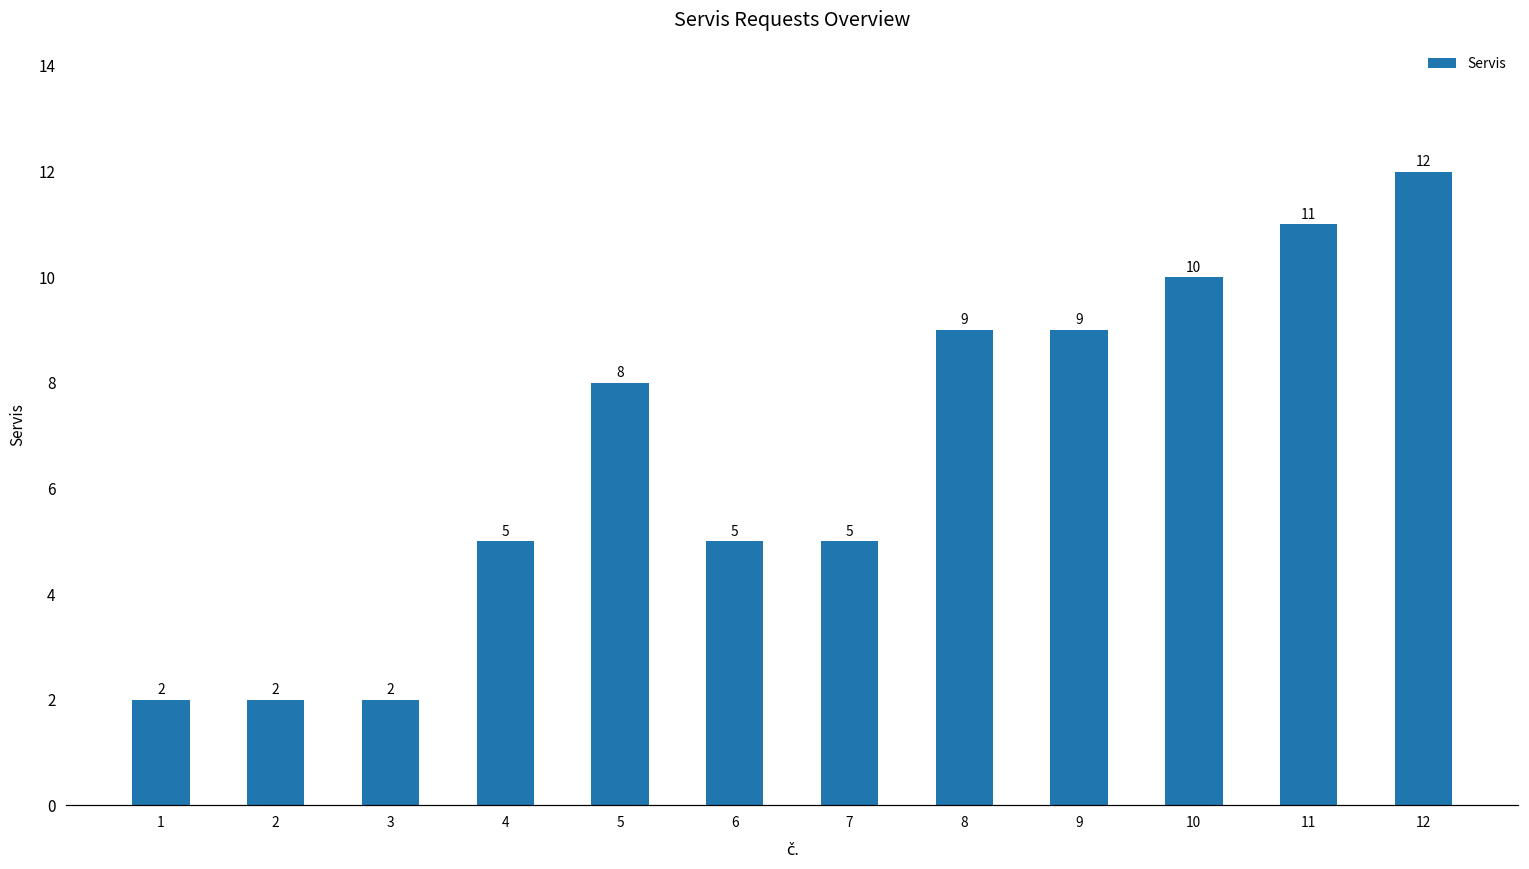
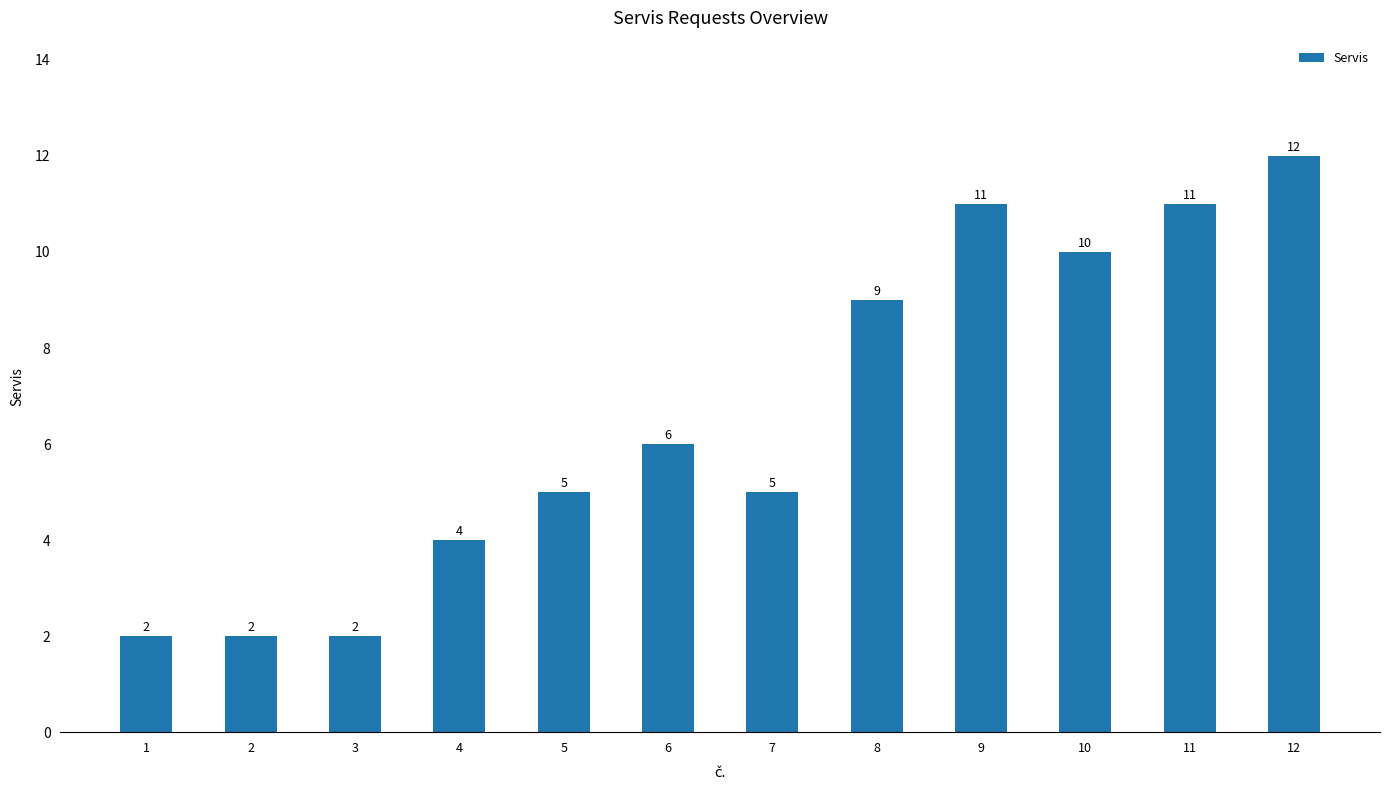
  {
    "1": 2,
    "2": 2,
    "3": 2,
-   "4": 5,
-   "5": 8,
-   "6": 5,
+   "4": 4,
+   "5": 5,
+   "6": 6,
    "7": 5,
    "8": 9,
-   "9": 9,
+   "9": 11,
    "10": 10,
    "11": 11,
    "12": 12
  }
